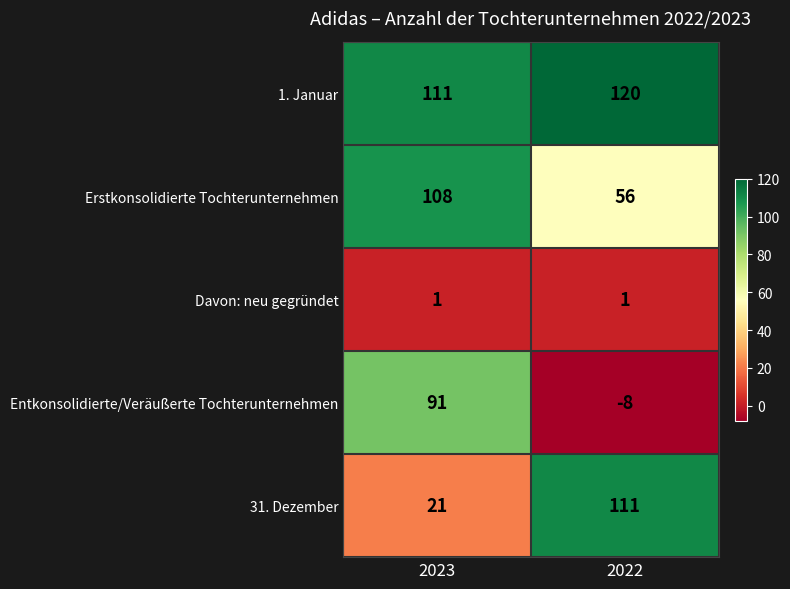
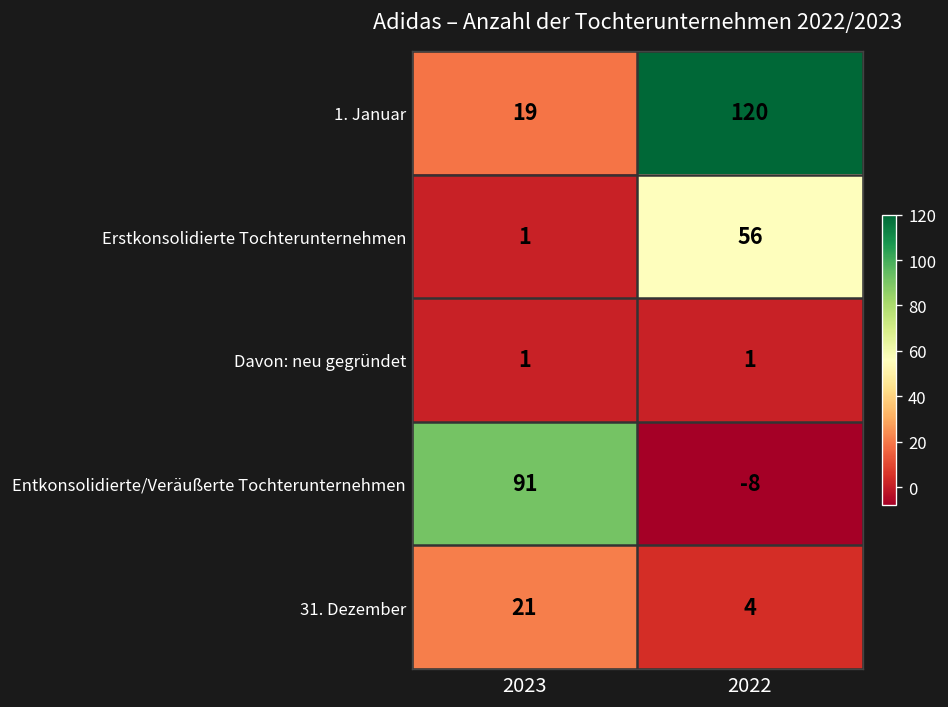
  {
    "1. Januar": {
-     "2023": 111,
+     "2023": 19,
      "2022": 120
    },
    "Erstkonsolidierte Tochterunternehmen": {
-     "2023": 108,
+     "2023": 1,
      "2022": 56
    },
    "Davon: neu gegründet": {
      "2023": 1,
      "2022": 1
    },
    "Entkonsolidierte/Veräußerte Tochterunternehmen": {
      "2023": 91,
      "2022": -8
    },
    "31. Dezember": {
      "2023": 21,
-     "2022": 111
+     "2022": 4
    }
  }
